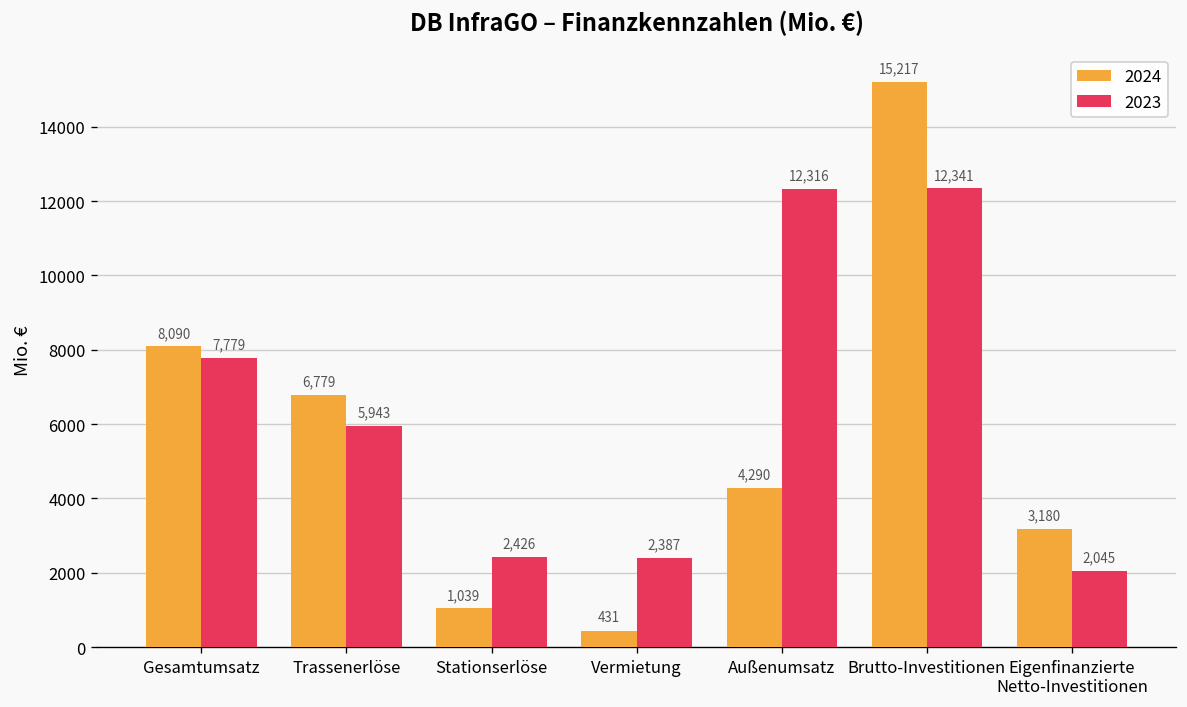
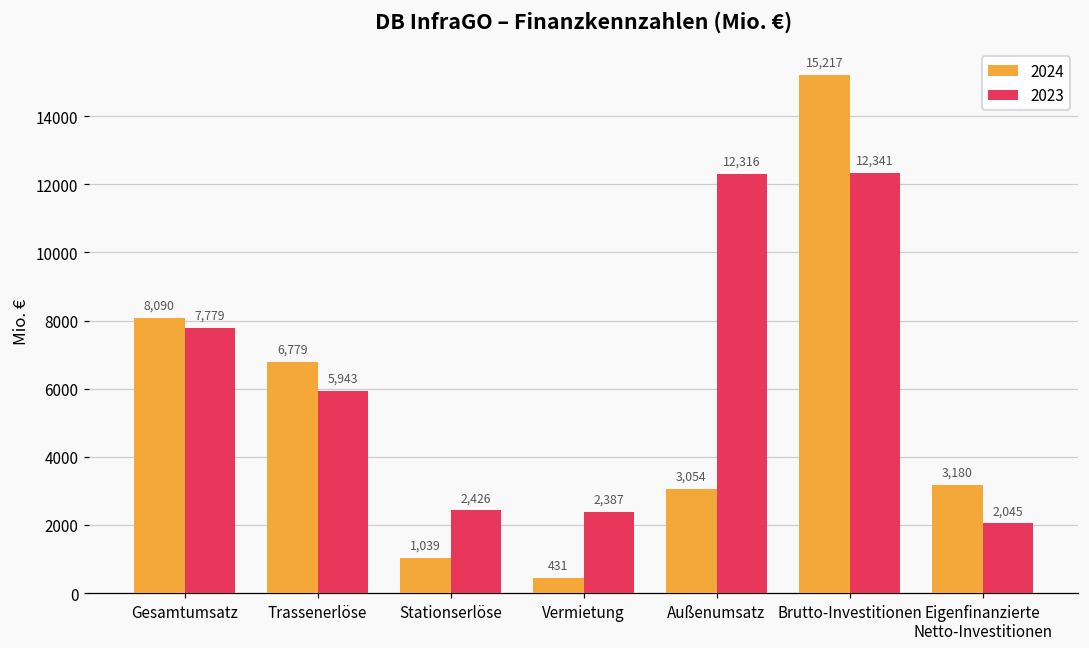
  {
    "2024": {
      "Gesamtumsatz": "8,090",
      "Trassenerlöse": "6,779",
      "Stationserlöse": "1,039",
      "Vermietung": "431",
-     "Außenumsatz": "4,290",
+     "Außenumsatz": "3,054",
      "Brutto-Investitionen": "15,217",
      "Eigenfinanzierte Netto-Investitionen": "3,180"
    },
    "2023": {
      "Gesamtumsatz": "7,779",
      "Trassenerlöse": "5,943",
      "Stationserlöse": "2,426",
      "Vermietung": "2,387",
      "Außenumsatz": "12,316",
      "Brutto-Investitionen": "12,341",
      "Eigenfinanzierte Netto-Investitionen": "2,045"
    }
  }
